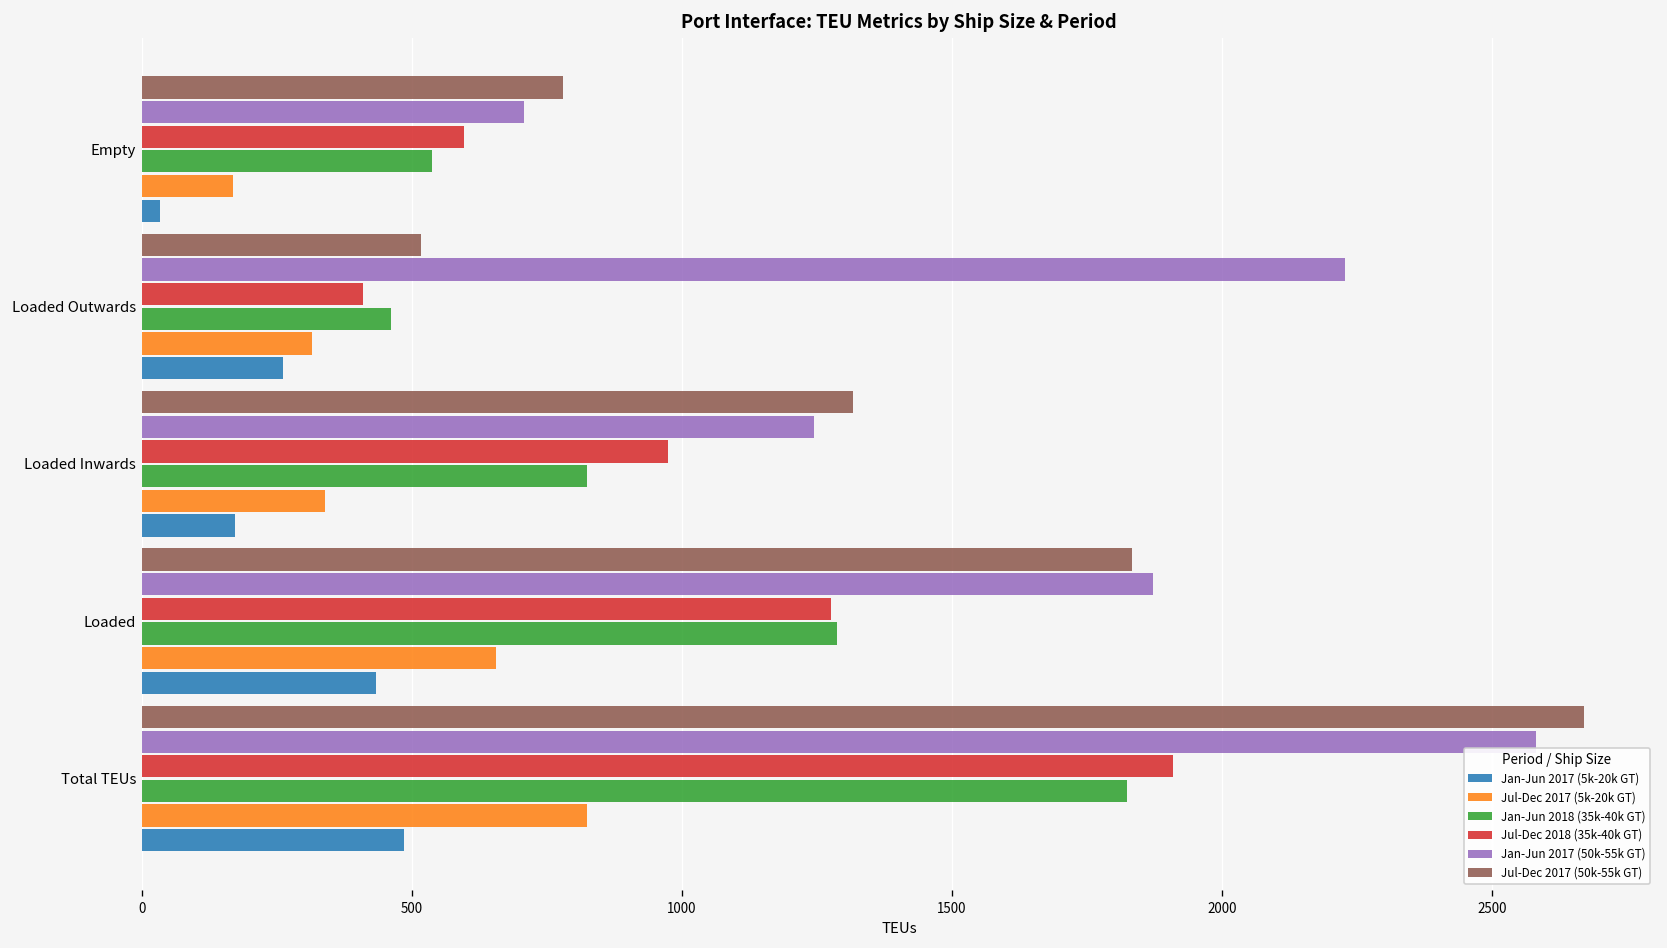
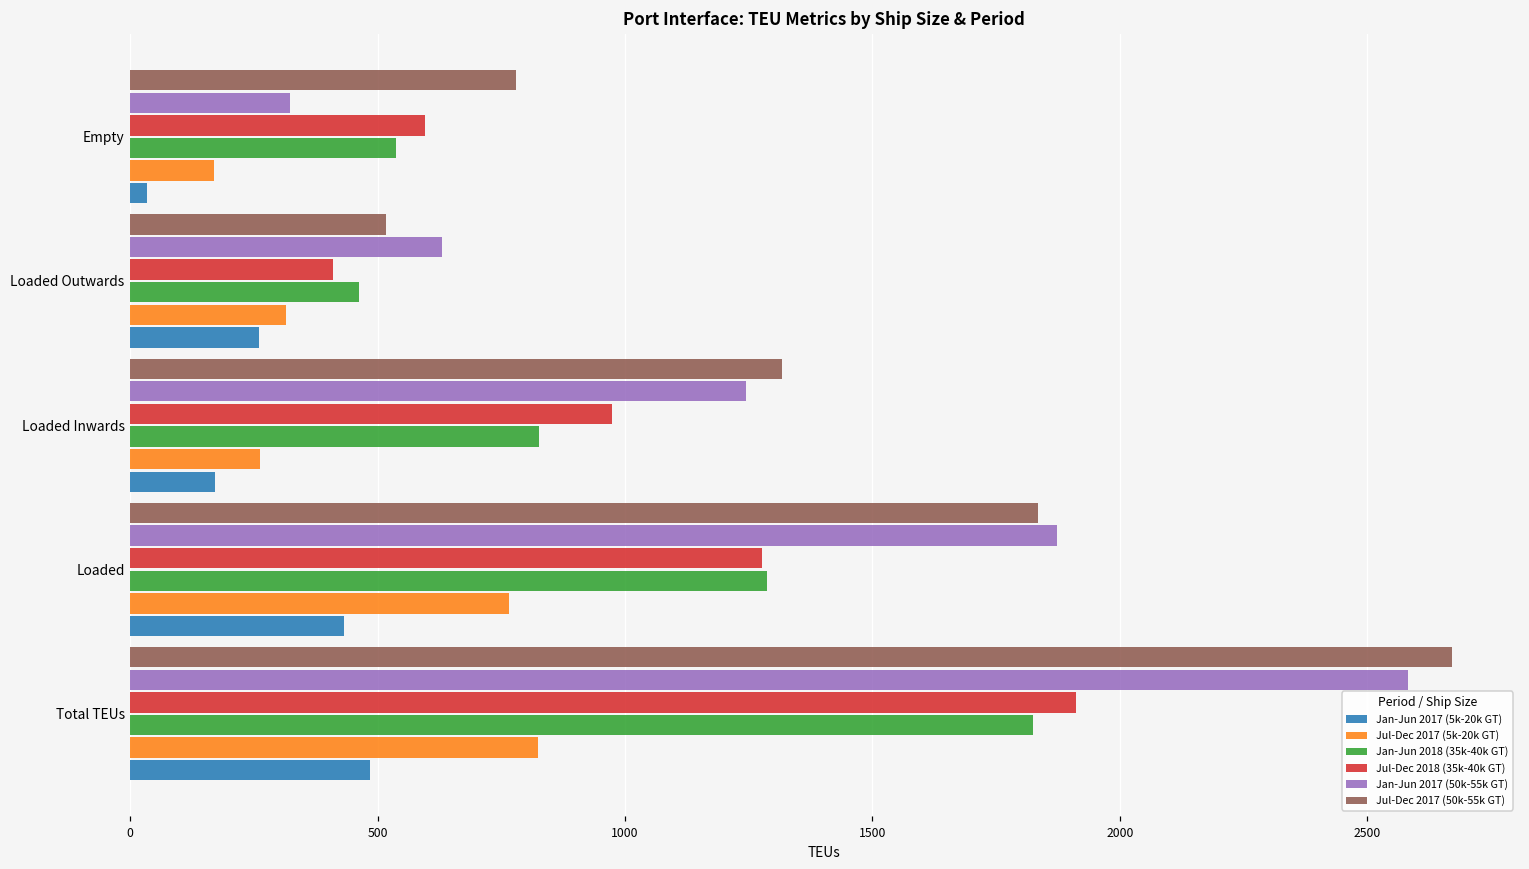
  {
    "Jan-Jun 2017 (5k-20k GT)": {
      "Empty": 30,
      "Loaded Outwards": 260,
      "Loaded Inwards": 170,
      "Loaded": 430,
      "Total TEUs": 490
    },
    "Jul-Dec 2017 (5k-20k GT)": {
      "Empty": 170,
      "Loaded Outwards": 320,
-     "Loaded Inwards": 340,
-     "Loaded": 660,
+     "Loaded Inwards": 260,
+     "Loaded": 760,
      "Total TEUs": 820
    },
    "Jan-Jun 2018 (35k-40k GT)": {
      "Empty": 540,
      "Loaded Outwards": 460,
      "Loaded Inwards": 830,
      "Loaded": 1290,
      "Total TEUs": 1820
    },
    "Jul-Dec 2018 (35k-40k GT)": {
      "Empty": 600,
      "Loaded Outwards": 410,
      "Loaded Inwards": 970,
      "Loaded": 1280,
      "Total TEUs": 1910
    },
    "Jan-Jun 2017 (50k-55k GT)": {
-     "Empty": 710,
-     "Loaded Outwards": 2230,
+     "Empty": 320,
+     "Loaded Outwards": 630,
      "Loaded Inwards": 1240,
      "Loaded": 1870,
      "Total TEUs": 2580
    },
    "Jul-Dec 2017 (50k-55k GT)": {
      "Empty": 780,
      "Loaded Outwards": 520,
      "Loaded Inwards": 1320,
      "Loaded": 1830,
      "Total TEUs": 2670
    }
  }
